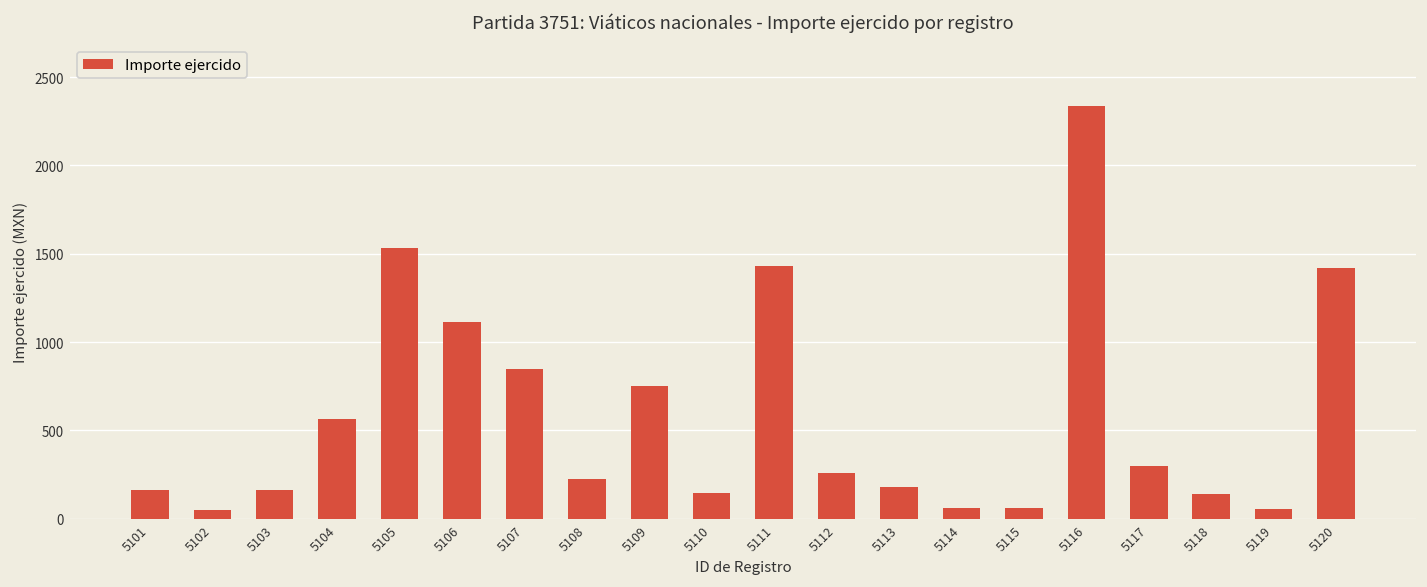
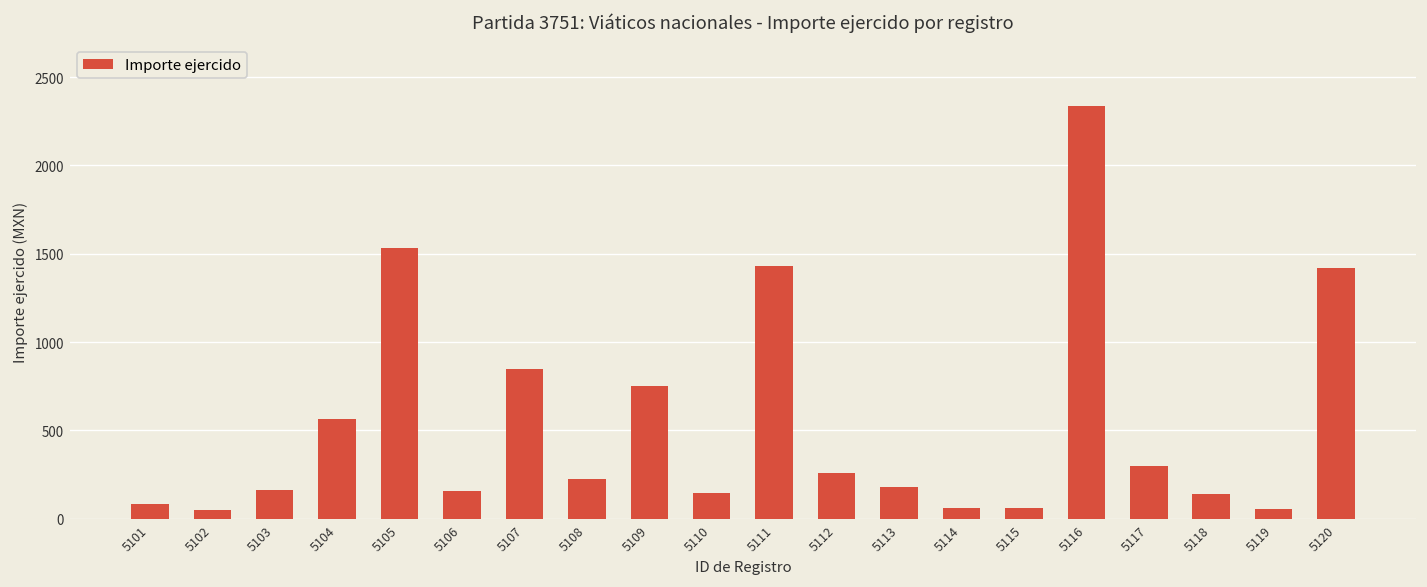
  {
-   "5101": 160,
+   "5101": 80,
    "5102": 50,
    "5103": 160,
    "5104": 560,
    "5105": 1530,
-   "5106": 1120,
+   "5106": 160,
    "5107": 850,
    "5108": 220,
    "5109": 750,
    "5110": 150,
    "5111": 1430,
    "5112": 260,
    "5113": 180,
    "5114": 60,
    "5115": 60,
    "5116": 2330,
    "5117": 300,
    "5118": 140,
    "5119": 50,
    "5120": 1420
  }
